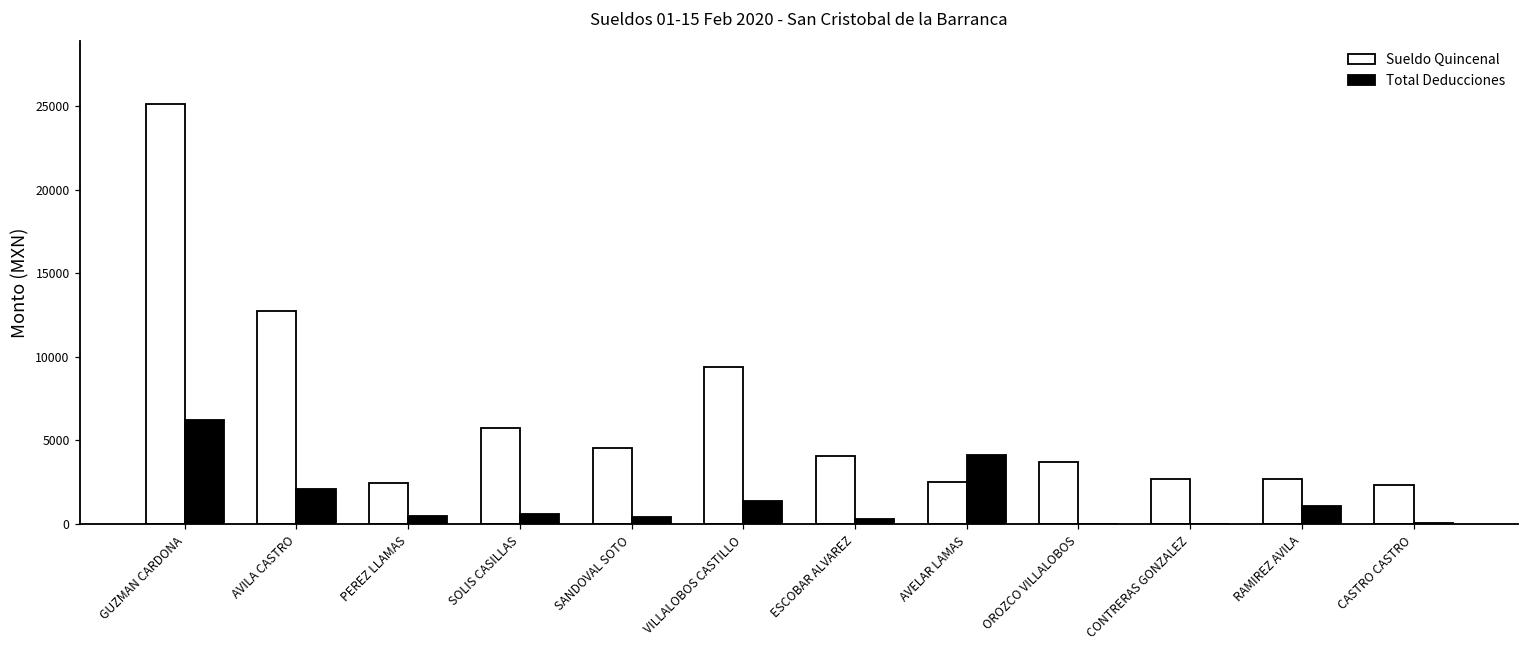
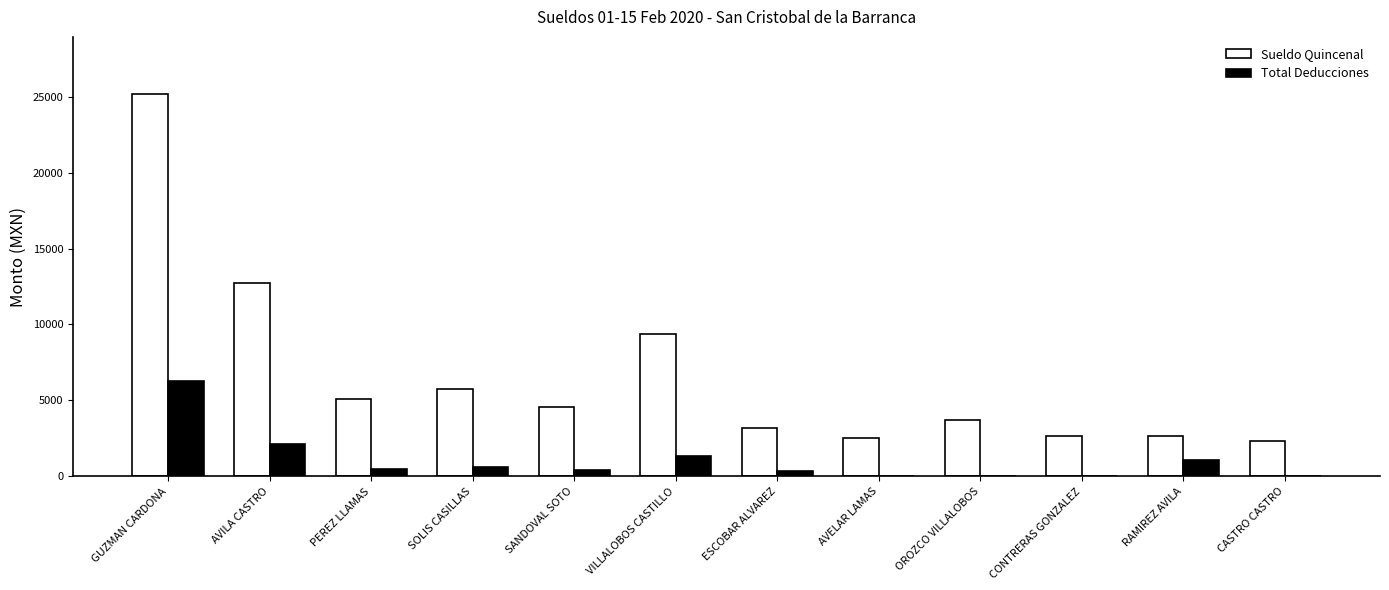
  {
    "Sueldo Quincenal": {
      "GUZMAN CARDONA": 25200,
      "AVILA CASTRO": 12800,
-     "PEREZ LLAMAS": 2400,
+     "PEREZ LLAMAS": 5100,
      "SOLIS CASILLAS": 5700,
      "SANDOVAL SOTO": 4600,
      "VILLALOBOS CASTILLO": 9400,
-     "ESCOBAR ALVAREZ": 4100,
+     "ESCOBAR ALVAREZ": 3200,
      "AVELAR LAMAS": 2500,
      "OROZCO VILLALOBOS": 3700,
      "CONTRERAS GONZALEZ": 2700,
      "RAMIREZ AVILA": 2700,
      "CASTRO CASTRO": 2300
    },
    "Total Deducciones": {
      "GUZMAN CARDONA": 6200,
      "AVILA CASTRO": 2100,
      "PEREZ LLAMAS": 500,
      "SOLIS CASILLAS": 600,
      "SANDOVAL SOTO": 400,
      "VILLALOBOS CASTILLO": 1400,
      "ESCOBAR ALVAREZ": 300,
-     "AVELAR LAMAS": 4100,
+     "AVELAR LAMAS": 0,
      "RAMIREZ AVILA": 1100
    }
  }
